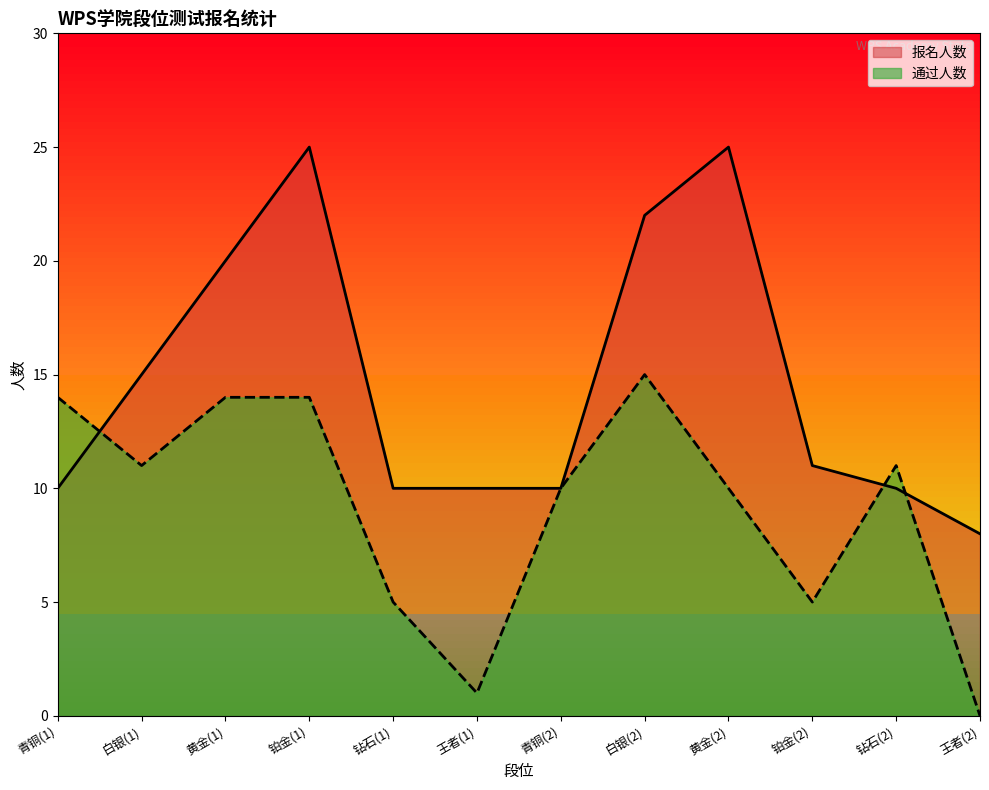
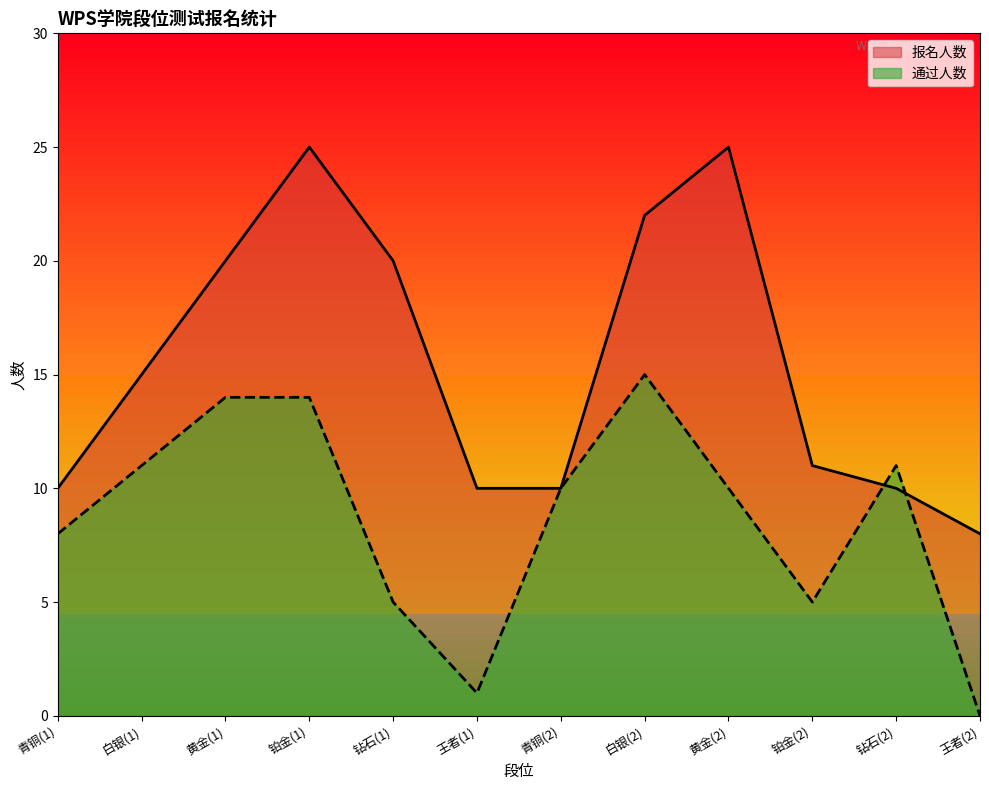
  {
    "报名人数": {
      "青铜(1)": 10,
      "白银(1)": 15,
      "黄金(1)": 20,
      "铂金(1)": 25,
-     "钻石(1)": 10,
+     "钻石(1)": 20,
      "王者(1)": 10,
      "白银(2)": 22,
      "黄金(2)": 25,
      "铂金(2)": 11,
      "钻石(2)": 10,
      "王者(2)": 8
    },
    "通过人数": {
-     "青铜(1)": 14,
+     "青铜(1)": 8,
      "白银(1)": 11,
      "黄金(1)": 14,
      "铂金(1)": 14,
      "钻石(1)": 5,
      "王者(1)": 1,
      "白银(2)": 15,
      "黄金(2)": 10,
      "铂金(2)": 5,
      "钻石(2)": 11,
      "王者(2)": 0
    }
  }
